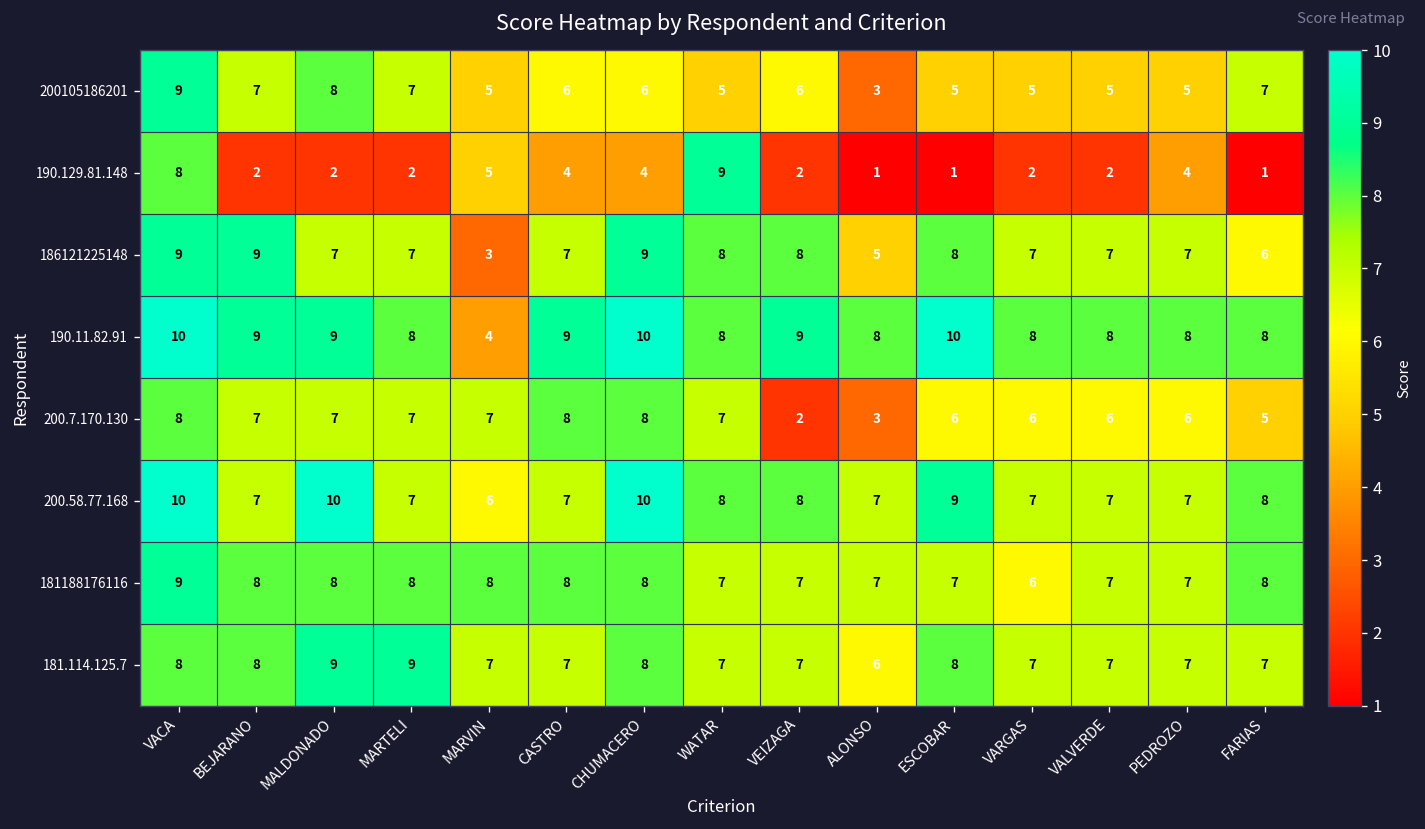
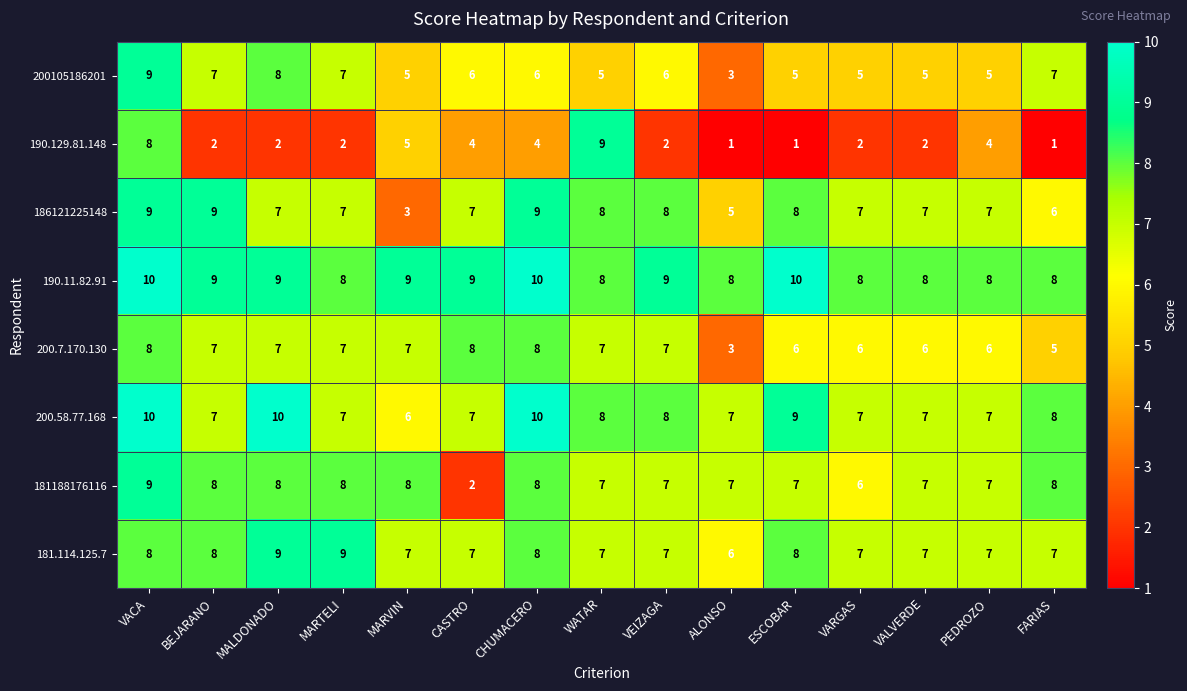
  {
    "200105186201": {
      "VACA": 9,
      "BEJARANO": 7,
      "MALDONADO": 8,
      "MARTELI": 7,
      "MARVIN": 5,
      "CASTRO": 6,
      "CHUMACERO": 6,
      "WATAR": 5,
      "VEIZAGA": 6,
      "ALONSO": 3,
      "ESCOBAR": 5,
      "VARGAS": 5,
      "VALVERDE": 5,
      "PEDROZO": 5,
      "FARIAS": 7
    },
    "190.129.81.148": {
      "VACA": 8,
      "BEJARANO": 2,
      "MALDONADO": 2,
      "MARTELI": 2,
      "MARVIN": 5,
      "CASTRO": 4,
      "CHUMACERO": 4,
      "WATAR": 9,
      "VEIZAGA": 2,
      "ALONSO": 1,
      "ESCOBAR": 1,
      "VARGAS": 2,
      "VALVERDE": 2,
      "PEDROZO": 4,
      "FARIAS": 1
    },
    "186121225148": {
      "VACA": 9,
      "BEJARANO": 9,
      "MALDONADO": 7,
      "MARTELI": 7,
      "MARVIN": 3,
      "CASTRO": 7,
      "CHUMACERO": 9,
      "WATAR": 8,
      "VEIZAGA": 8,
      "ALONSO": 5,
      "ESCOBAR": 8,
      "VARGAS": 7,
      "VALVERDE": 7,
      "PEDROZO": 7,
      "FARIAS": 6
    },
    "190.11.82.91": {
      "VACA": 10,
      "BEJARANO": 9,
      "MALDONADO": 9,
      "MARTELI": 8,
-     "MARVIN": 4,
+     "MARVIN": 9,
      "CASTRO": 9,
      "CHUMACERO": 10,
      "WATAR": 8,
      "VEIZAGA": 9,
      "ALONSO": 8,
      "ESCOBAR": 10,
      "VARGAS": 8,
      "VALVERDE": 8,
      "PEDROZO": 8,
      "FARIAS": 8
    },
    "200.7.170.130": {
      "VACA": 8,
      "BEJARANO": 7,
      "MALDONADO": 7,
      "MARTELI": 7,
      "MARVIN": 7,
      "CASTRO": 8,
      "CHUMACERO": 8,
      "WATAR": 7,
-     "VEIZAGA": 2,
+     "VEIZAGA": 7,
      "ALONSO": 3,
      "ESCOBAR": 6,
      "VARGAS": 6,
      "VALVERDE": 6,
      "PEDROZO": 6,
      "FARIAS": 5
    },
    "200.58.77.168": {
      "VACA": 10,
      "BEJARANO": 7,
      "MALDONADO": 10,
      "MARTELI": 7,
      "MARVIN": 6,
      "CASTRO": 7,
      "CHUMACERO": 10,
      "WATAR": 8,
      "VEIZAGA": 8,
      "ALONSO": 7,
      "ESCOBAR": 9,
      "VARGAS": 7,
      "VALVERDE": 7,
      "PEDROZO": 7,
      "FARIAS": 8
    },
    "181188176116": {
      "VACA": 9,
      "BEJARANO": 8,
      "MALDONADO": 8,
      "MARTELI": 8,
      "MARVIN": 8,
-     "CASTRO": 8,
+     "CASTRO": 2,
      "CHUMACERO": 8,
      "WATAR": 7,
      "VEIZAGA": 7,
      "ALONSO": 7,
      "ESCOBAR": 7,
      "VARGAS": 6,
      "VALVERDE": 7,
      "PEDROZO": 7,
      "FARIAS": 8
    },
    "181.114.125.7": {
      "VACA": 8,
      "BEJARANO": 8,
      "MALDONADO": 9,
      "MARTELI": 9,
      "MARVIN": 7,
      "CASTRO": 7,
      "CHUMACERO": 8,
      "WATAR": 7,
      "VEIZAGA": 7,
      "ALONSO": 6,
      "ESCOBAR": 8,
      "VARGAS": 7,
      "VALVERDE": 7,
      "PEDROZO": 7,
      "FARIAS": 7
    }
  }
